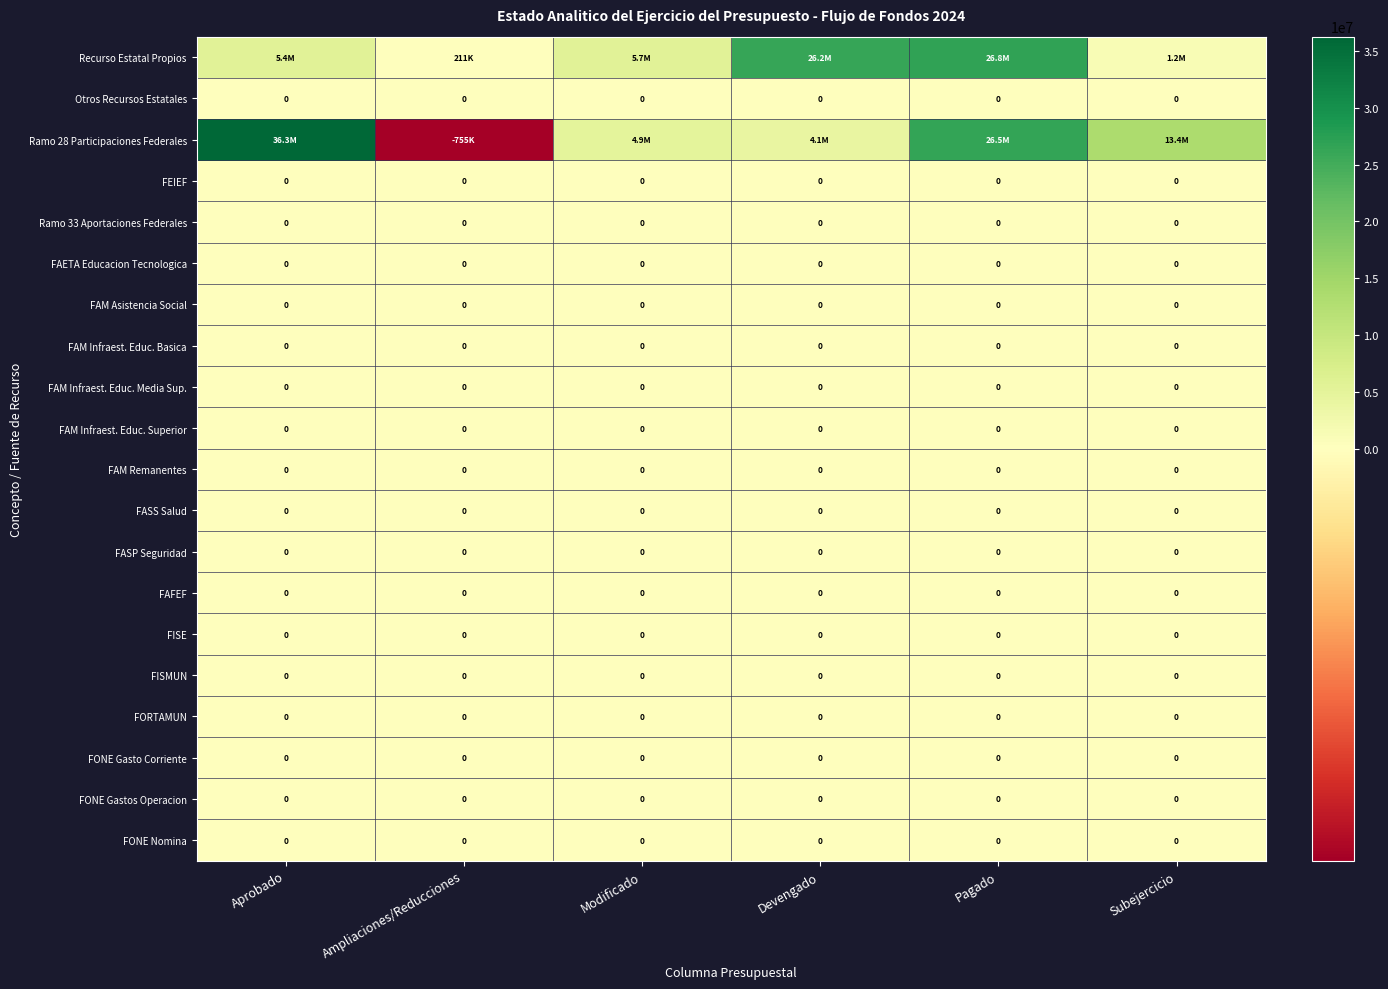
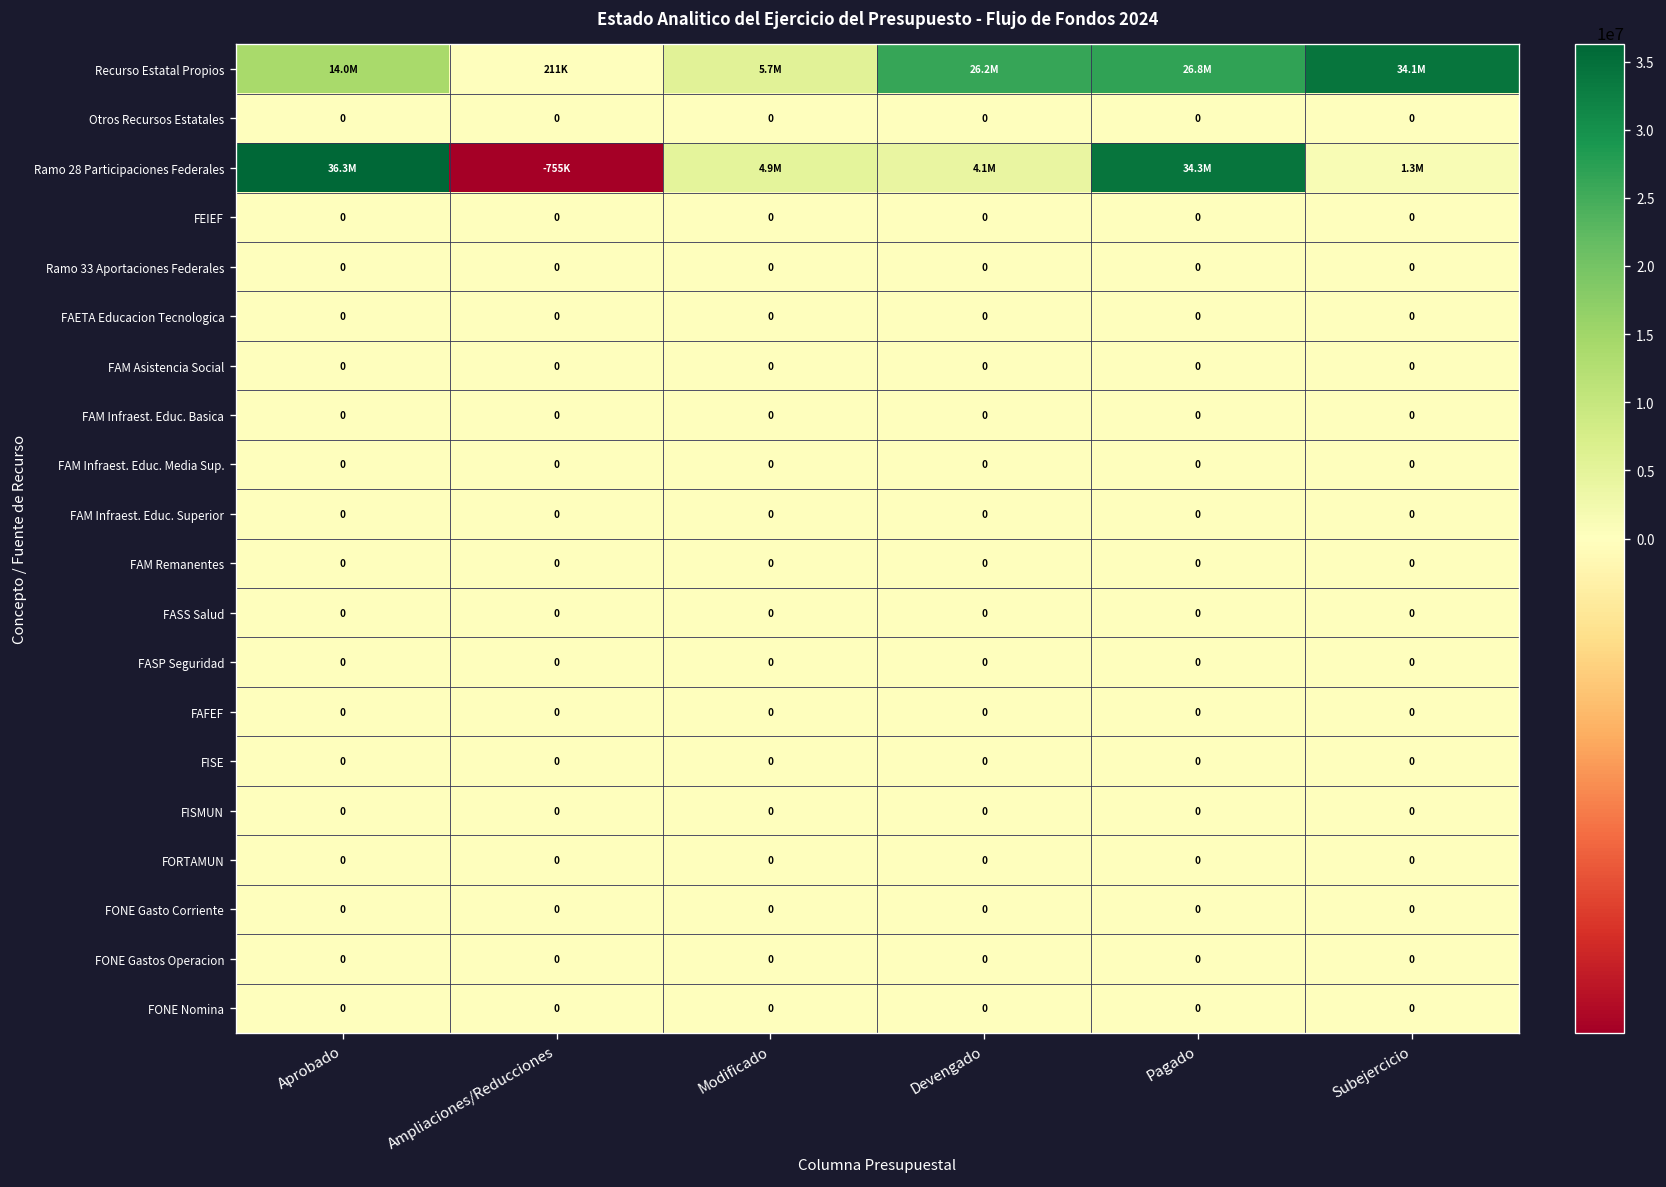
  {
    "Recurso Estatal Propios": {
-     "Aprobado": "5.4M",
+     "Aprobado": "14.0M",
      "Ampliaciones/Reducciones": "211K",
      "Modificado": "5.7M",
      "Devengado": "26.2M",
      "Pagado": "26.8M",
-     "Subejercicio": "1.2M"
+     "Subejercicio": "34.1M"
    },
    "Otros Recursos Estatales": {
      "Aprobado": "0",
      "Ampliaciones/Reducciones": "0",
      "Modificado": "0",
      "Devengado": "0",
      "Pagado": "0",
      "Subejercicio": "0"
    },
    "Ramo 28 Participaciones Federales": {
      "Aprobado": "36.3M",
      "Ampliaciones/Reducciones": "-755K",
      "Modificado": "4.9M",
      "Devengado": "4.1M",
-     "Pagado": "26.5M",
-     "Subejercicio": "13.4M"
+     "Pagado": "34.3M",
+     "Subejercicio": "1.3M"
    },
    "FEIEF": {
      "Aprobado": "0",
      "Ampliaciones/Reducciones": "0",
      "Modificado": "0",
      "Devengado": "0",
      "Pagado": "0",
      "Subejercicio": "0"
    },
    "Ramo 33 Aportaciones Federales": {
      "Aprobado": "0",
      "Ampliaciones/Reducciones": "0",
      "Modificado": "0",
      "Devengado": "0",
      "Pagado": "0",
      "Subejercicio": "0"
    },
    "FAETA Educacion Tecnologica": {
      "Aprobado": "0",
      "Ampliaciones/Reducciones": "0",
      "Modificado": "0",
      "Devengado": "0",
      "Pagado": "0",
      "Subejercicio": "0"
    },
    "FAM Asistencia Social": {
      "Aprobado": "0",
      "Ampliaciones/Reducciones": "0",
      "Modificado": "0",
      "Devengado": "0",
      "Pagado": "0",
      "Subejercicio": "0"
    },
    "FAM Infraest. Educ. Basica": {
      "Aprobado": "0",
      "Ampliaciones/Reducciones": "0",
      "Modificado": "0",
      "Devengado": "0",
      "Pagado": "0",
      "Subejercicio": "0"
    },
    "FAM Infraest. Educ. Media Sup.": {
      "Aprobado": "0",
      "Ampliaciones/Reducciones": "0",
      "Modificado": "0",
      "Devengado": "0",
      "Pagado": "0",
      "Subejercicio": "0"
    },
    "FAM Infraest. Educ. Superior": {
      "Aprobado": "0",
      "Ampliaciones/Reducciones": "0",
      "Modificado": "0",
      "Devengado": "0",
      "Pagado": "0",
      "Subejercicio": "0"
    },
    "FAM Remanentes": {
      "Aprobado": "0",
      "Ampliaciones/Reducciones": "0",
      "Modificado": "0",
      "Devengado": "0",
      "Pagado": "0",
      "Subejercicio": "0"
    },
    "FASS Salud": {
      "Aprobado": "0",
      "Ampliaciones/Reducciones": "0",
      "Modificado": "0",
      "Devengado": "0",
      "Pagado": "0",
      "Subejercicio": "0"
    },
    "FASP Seguridad": {
      "Aprobado": "0",
      "Ampliaciones/Reducciones": "0",
      "Modificado": "0",
      "Devengado": "0",
      "Pagado": "0",
      "Subejercicio": "0"
    },
    "FAFEF": {
      "Aprobado": "0",
      "Ampliaciones/Reducciones": "0",
      "Modificado": "0",
      "Devengado": "0",
      "Pagado": "0",
      "Subejercicio": "0"
    },
    "FISE": {
      "Aprobado": "0",
      "Ampliaciones/Reducciones": "0",
      "Modificado": "0",
      "Devengado": "0",
      "Pagado": "0",
      "Subejercicio": "0"
    },
    "FISMUN": {
      "Aprobado": "0",
      "Ampliaciones/Reducciones": "0",
      "Modificado": "0",
      "Devengado": "0",
      "Pagado": "0",
      "Subejercicio": "0"
    },
    "FORTAMUN": {
      "Aprobado": "0",
      "Ampliaciones/Reducciones": "0",
      "Modificado": "0",
      "Devengado": "0",
      "Pagado": "0",
      "Subejercicio": "0"
    },
    "FONE Gasto Corriente": {
      "Aprobado": "0",
      "Ampliaciones/Reducciones": "0",
      "Modificado": "0",
      "Devengado": "0",
      "Pagado": "0",
      "Subejercicio": "0"
    },
    "FONE Gastos Operacion": {
      "Aprobado": "0",
      "Ampliaciones/Reducciones": "0",
      "Modificado": "0",
      "Devengado": "0",
      "Pagado": "0",
      "Subejercicio": "0"
    },
    "FONE Nomina": {
      "Aprobado": "0",
      "Ampliaciones/Reducciones": "0",
      "Modificado": "0",
      "Devengado": "0",
      "Pagado": "0",
      "Subejercicio": "0"
    }
  }
